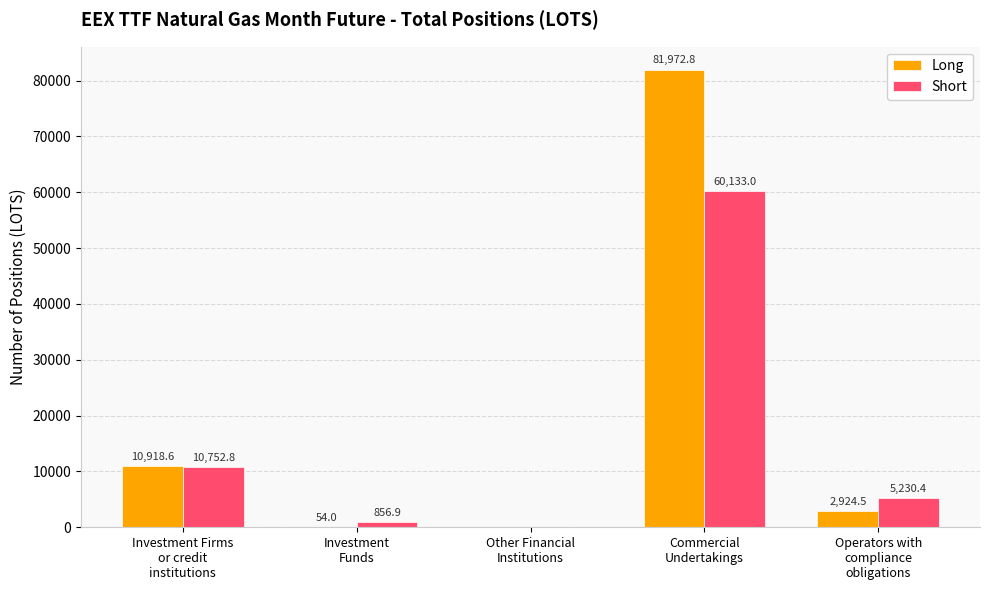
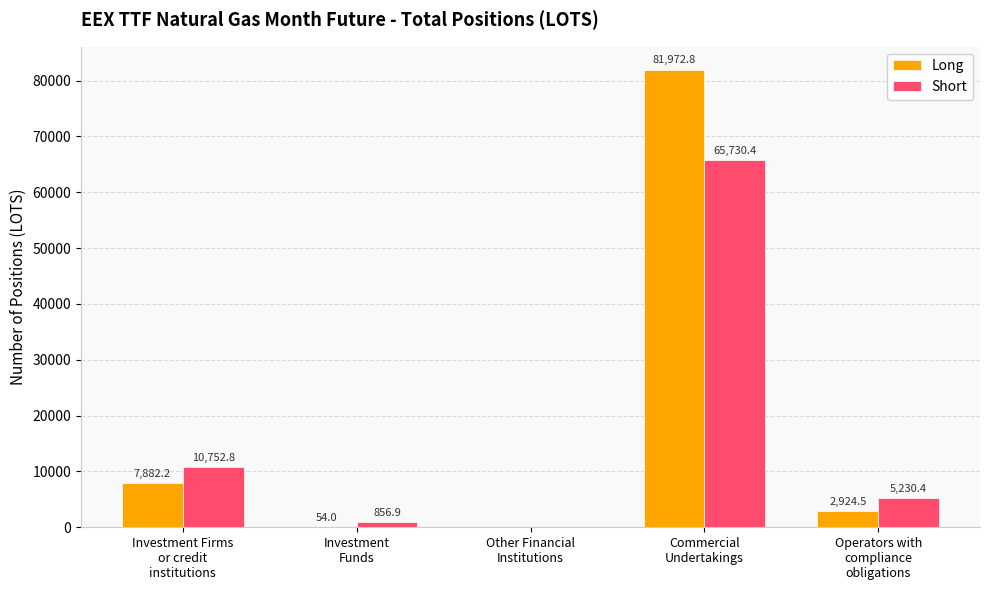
  {
    "Long": {
-     "Investment Firms or credit institutions": "10,918.6",
+     "Investment Firms or credit institutions": "7,882.2",
      "Investment Funds": "54.0",
      "Commercial Undertakings": "81,972.8",
      "Operators with compliance obligations": "2,924.5"
    },
    "Short": {
      "Investment Firms or credit institutions": "10,752.8",
      "Investment Funds": "856.9",
-     "Commercial Undertakings": "60,133.0",
+     "Commercial Undertakings": "65,730.4",
      "Operators with compliance obligations": "5,230.4"
    }
  }
